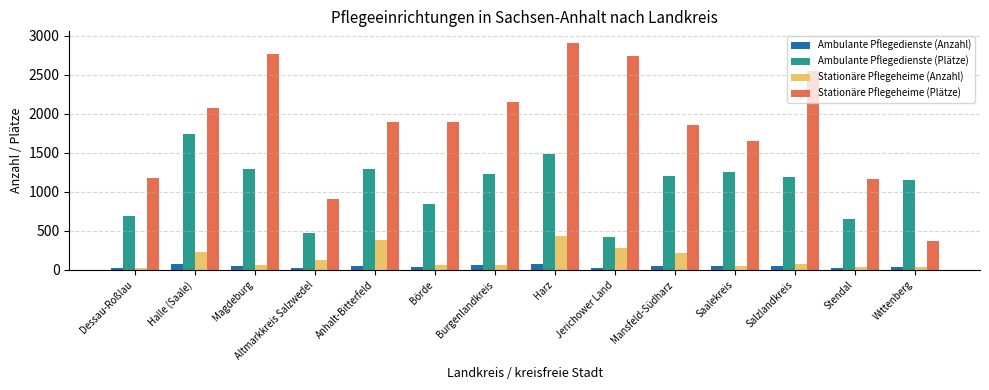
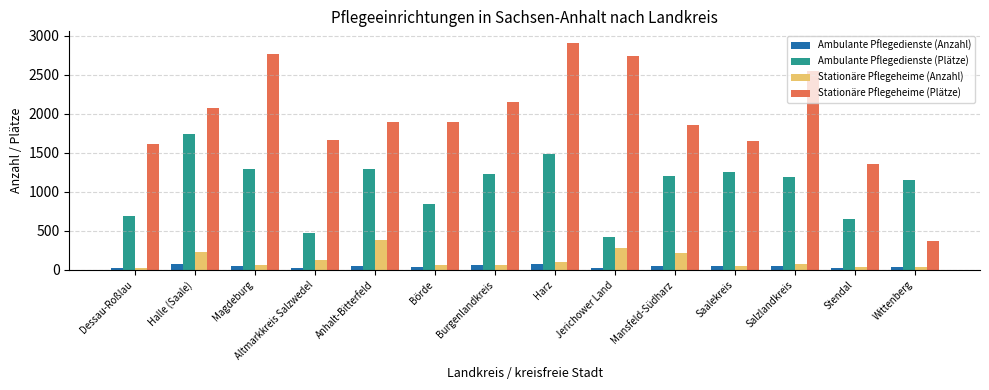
  {
    "Stationäre Pflegeheime (Anzahl)": {
      "Halle (Saale)": 200,
      "Magdeburg": 100,
      "Altmarkkreis Salzwedel": 100,
      "Anhalt-Bitterfeld": 400,
      "Börde": 100,
      "Burgenlandkreis": 100,
-     "Harz": 400,
+     "Harz": 100,
      "Jerichower Land": 300,
      "Mansfeld-Südharz": 200,
      "Saalekreis": 100,
      "Salzlandkreis": 100,
      "Stendal": 0,
      "Wittenberg": 0
    },
    "Stationäre Pflegeheime (Plätze)": {
-     "Dessau-Roßlau": 1200,
+     "Dessau-Roßlau": 1600,
      "Halle (Saale)": 2100,
      "Magdeburg": 2800,
-     "Altmarkkreis Salzwedel": 900,
+     "Altmarkkreis Salzwedel": 1700,
      "Anhalt-Bitterfeld": 1900,
      "Börde": 1900,
      "Burgenlandkreis": 2200,
      "Harz": 2900,
      "Jerichower Land": 2700,
      "Mansfeld-Südharz": 1900,
      "Saalekreis": 1700,
-     "Stendal": 1200,
+     "Stendal": 1400,
      "Wittenberg": 400
    }
  }
